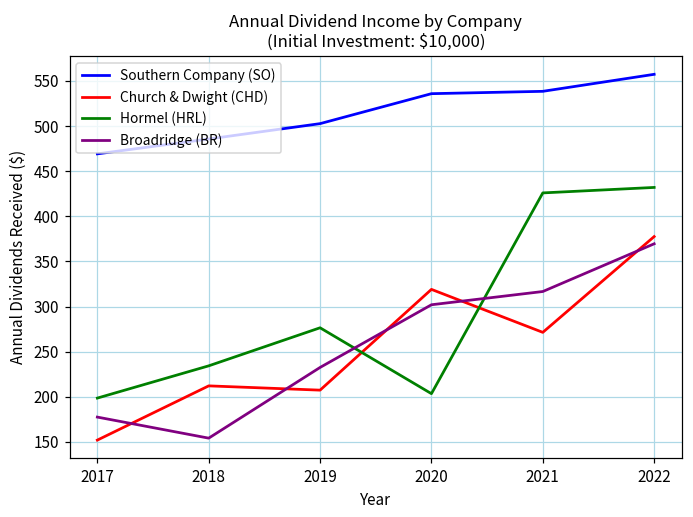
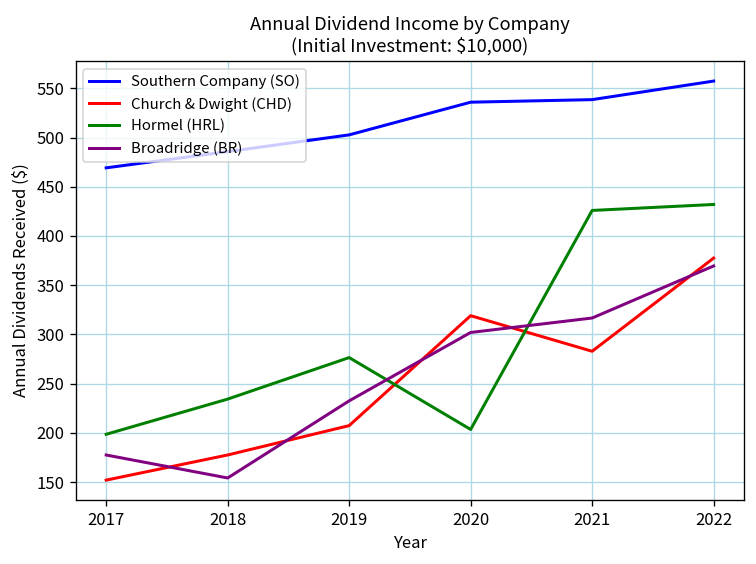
  {
    "Southern Company (SO)": {
      "2017": 470,
      "2019": 500,
      "2020": 540,
      "2021": 540,
      "2022": 560
    },
    "Church & Dwight (CHD)": {
      "2017": 150,
-     "2018": 210,
+     "2018": 180,
      "2019": 210,
      "2020": 320,
-     "2021": 270,
+     "2021": 280,
      "2022": 380
    },
    "Hormel (HRL)": {
      "2017": 200,
      "2018": 230,
      "2019": 280,
      "2020": 200,
      "2021": 430,
      "2022": 430
    },
    "Broadridge (BR)": {
      "2017": 180,
      "2018": 150,
      "2019": 230,
      "2020": 300,
      "2021": 320,
      "2022": 370
    }
  }
